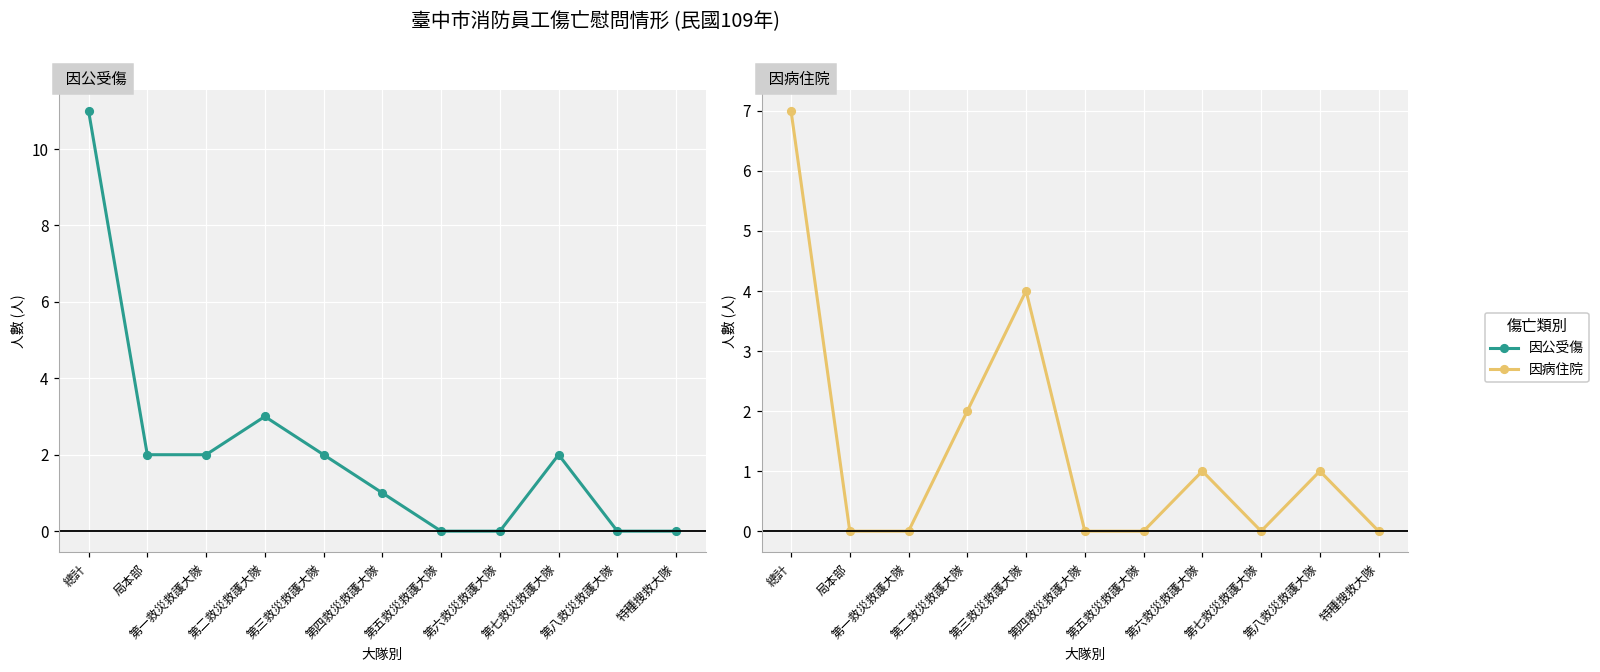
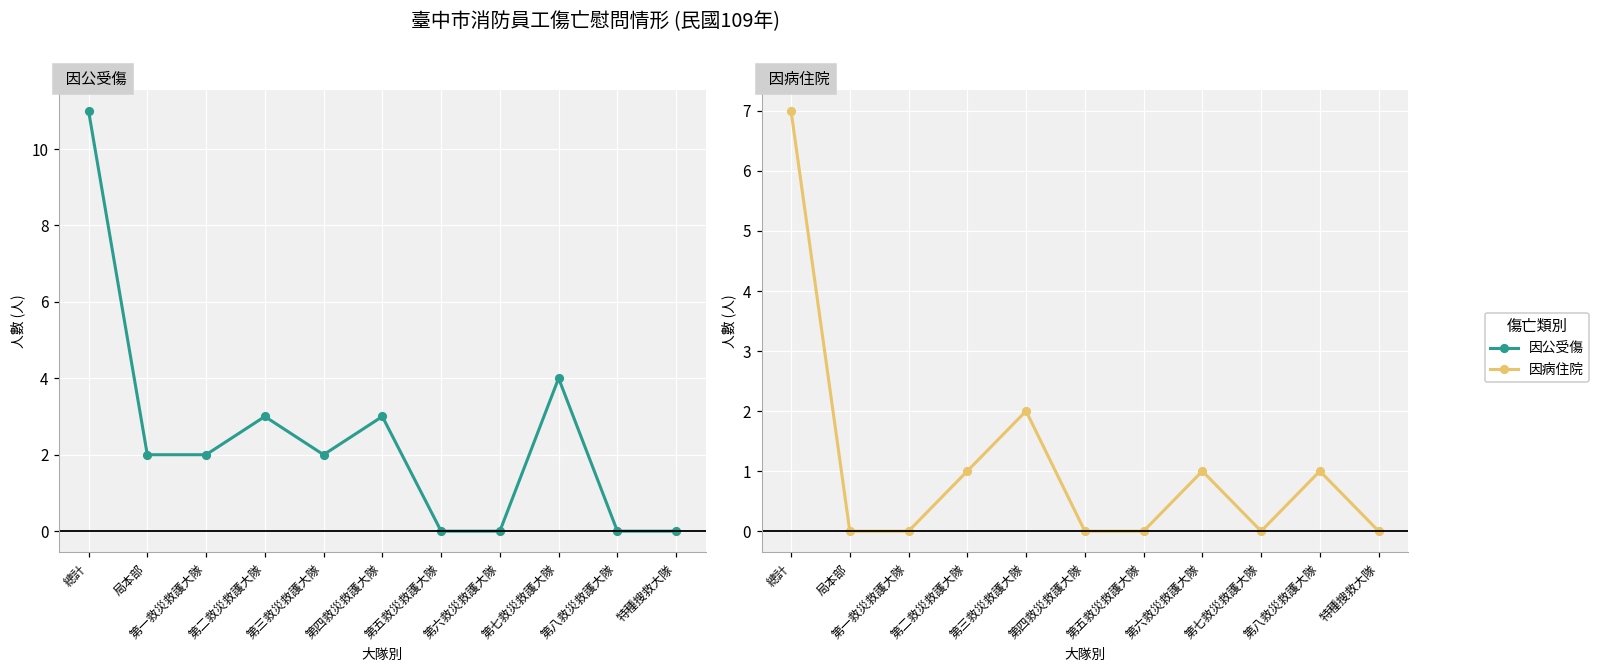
  {
    "因公受傷": {
      "總計": 11,
      "局本部": 2,
      "第一救災救護大隊": 2,
      "第二救災救護大隊": 3,
      "第三救災救護大隊": 2,
-     "第四救災救護大隊": 1,
+     "第四救災救護大隊": 3,
      "第五救災救護大隊": 0,
      "第六救災救護大隊": 0,
-     "第七救災救護大隊": 2,
+     "第七救災救護大隊": 4,
      "第八救災救護大隊": 0,
      "特種搜救大隊": 0
    },
    "因病住院": {
      "總計": 7,
      "局本部": 0,
      "第一救災救護大隊": 0,
-     "第二救災救護大隊": 2,
-     "第三救災救護大隊": 4,
+     "第二救災救護大隊": 1,
+     "第三救災救護大隊": 2,
      "第四救災救護大隊": 0,
      "第五救災救護大隊": 0,
      "第六救災救護大隊": 1,
      "第七救災救護大隊": 0,
      "第八救災救護大隊": 1,
      "特種搜救大隊": 0
    }
  }
